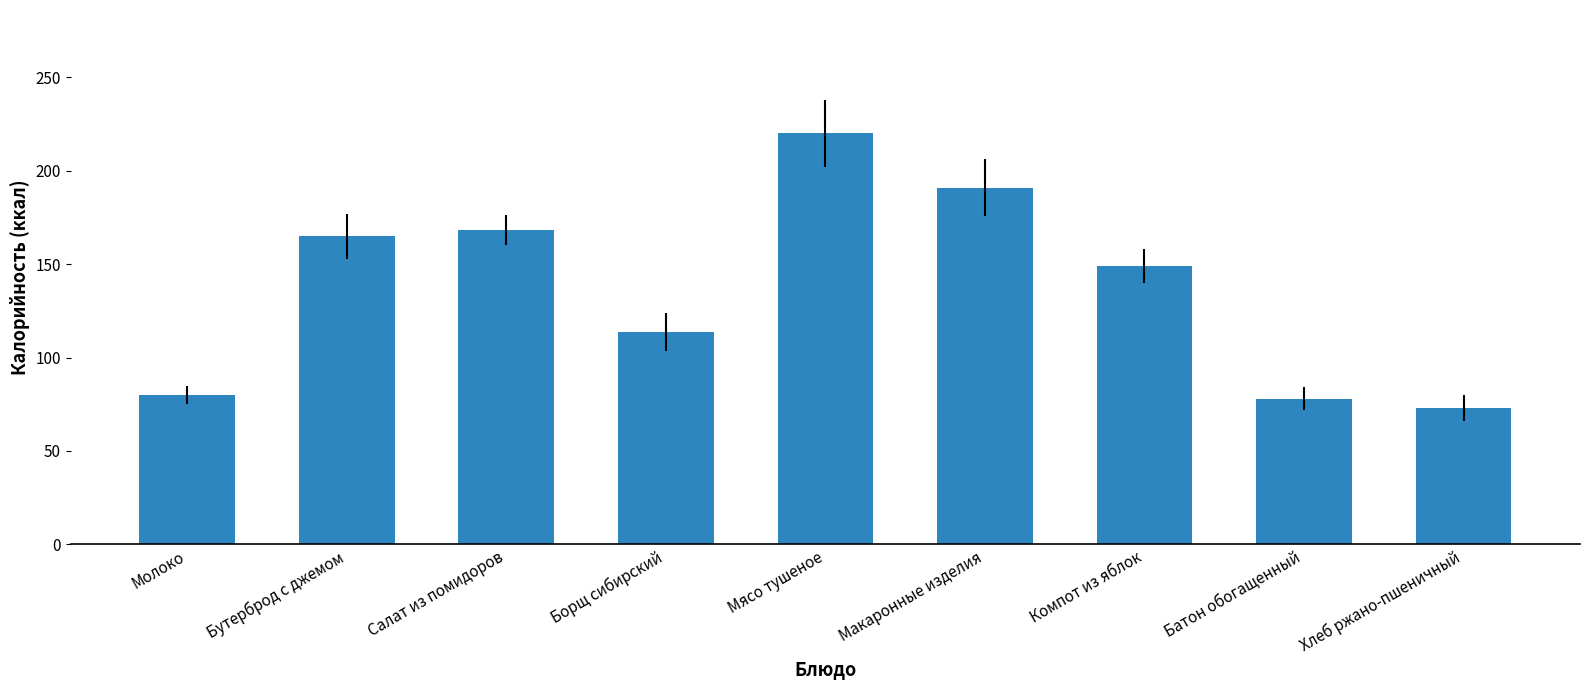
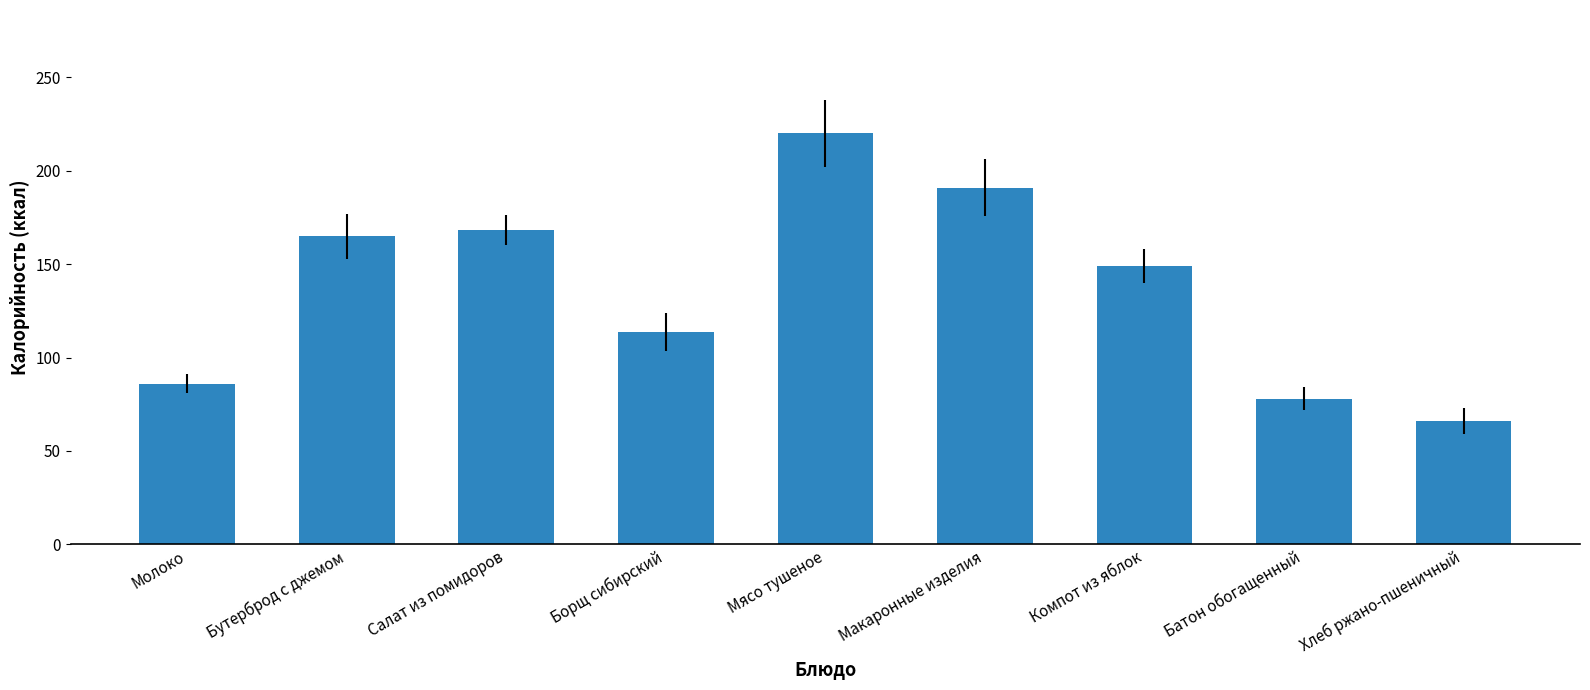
  {
-   "Молоко": 80,
+   "Молоко": 86,
    "Бутерброд с джемом": 165,
    "Салат из помидоров": 168,
    "Борщ сибирский": 114,
    "Мясо тушеное": 220,
    "Макаронные изделия": 191,
    "Компот из яблок": 149,
    "Батон обогащенный": 78,
-   "Хлеб ржано-пшеничный": 73
+   "Хлеб ржано-пшеничный": 66
  }
